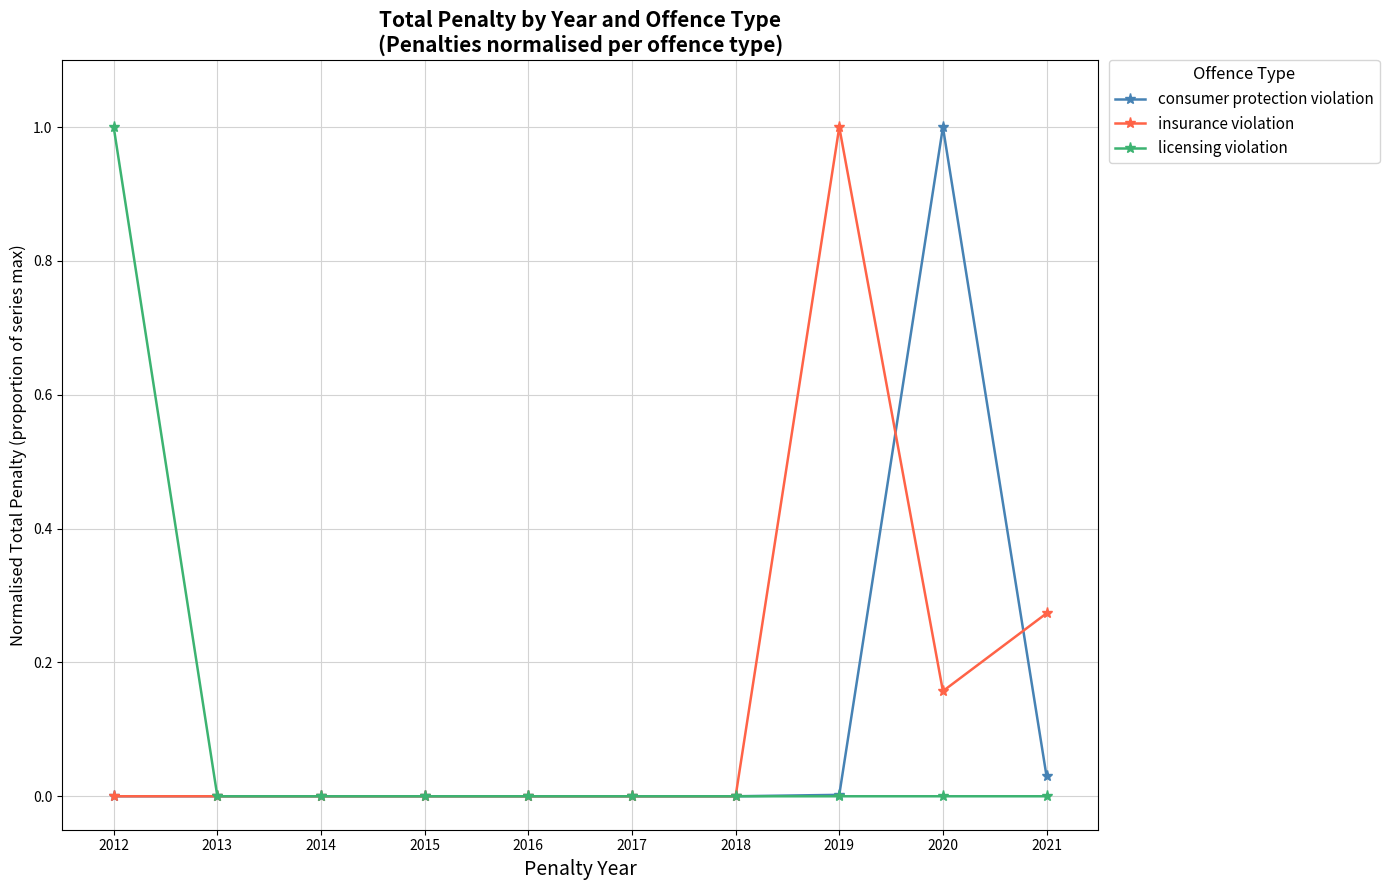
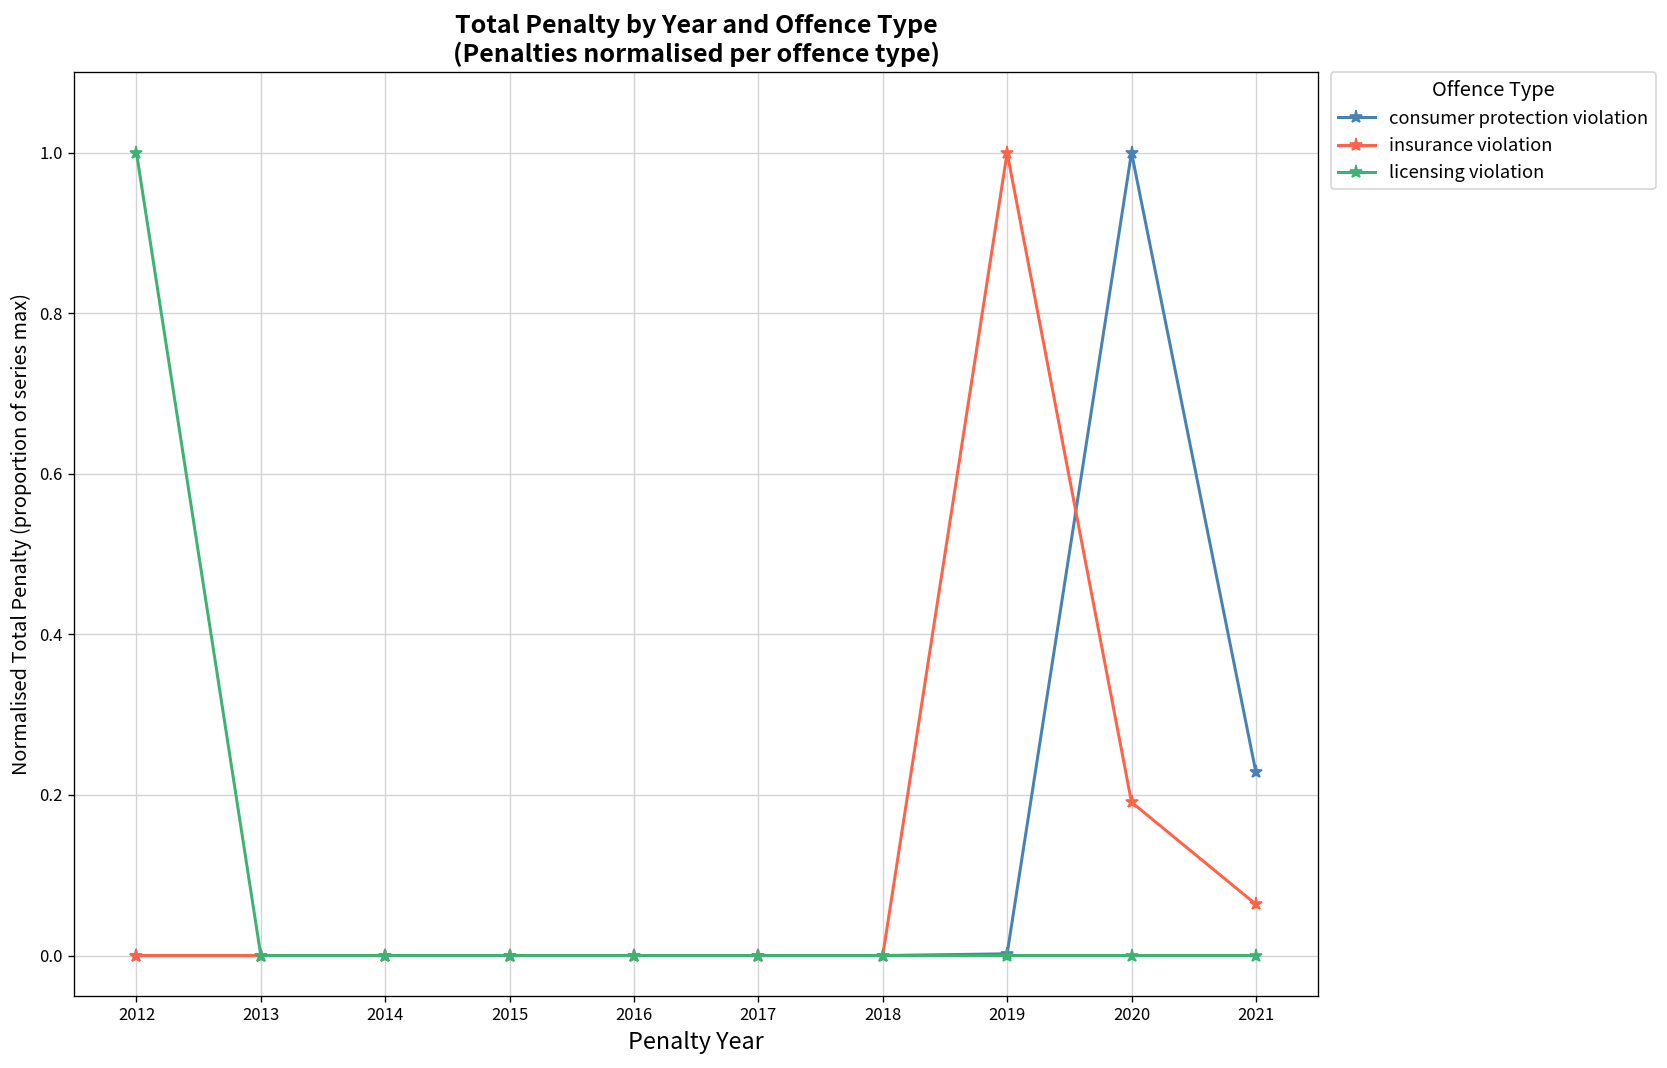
  {
    "consumer protection violation": {
      "2020": 1.00,
-     "2021": 0.03
+     "2021": 0.23
    },
    "insurance violation": {
      "2019": 1.00,
-     "2020": 0.16,
-     "2021": 0.27
+     "2020": 0.19,
+     "2021": 0.06
    },
    "licensing violation": {
      "2012": 1.00,
      "2020": 0.00,
      "2021": 0.00
    }
  }
